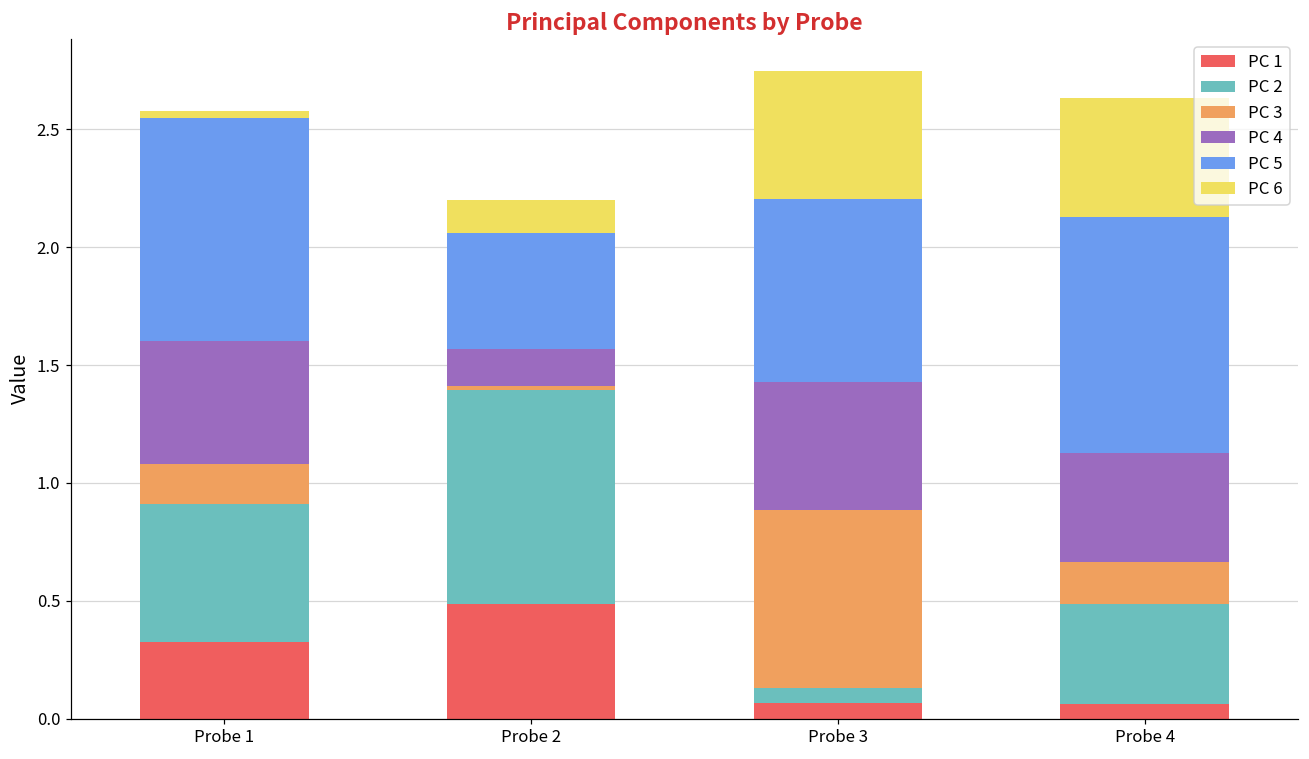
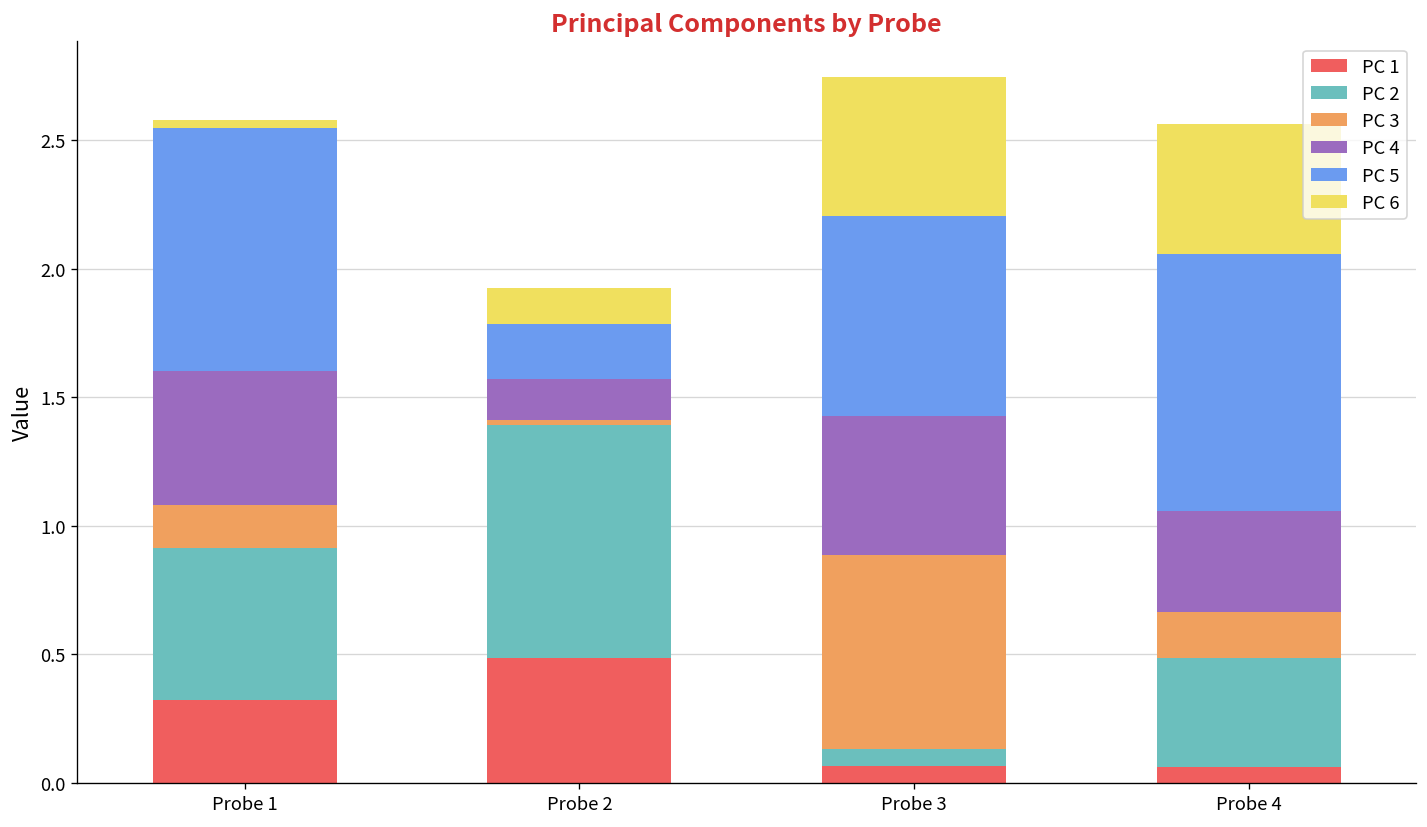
  {
    "PC 1": {
      "Probe 1": 0.32,
      "Probe 2": 0.49,
      "Probe 3": 0.07,
      "Probe 4": 0.06
    },
    "PC 2": {
      "Probe 1": 0.59,
      "Probe 2": 0.91,
      "Probe 3": 0.06,
      "Probe 4": 0.42
    },
    "PC 3": {
      "Probe 1": 0.17,
      "Probe 2": 0.02,
      "Probe 3": 0.75,
      "Probe 4": 0.18
    },
    "PC 4": {
      "Probe 1": 0.52,
      "Probe 2": 0.16,
      "Probe 3": 0.54,
-     "Probe 4": 0.46
+     "Probe 4": 0.39
    },
    "PC 5": {
      "Probe 1": 0.94,
-     "Probe 2": 0.49,
+     "Probe 2": 0.22,
      "Probe 3": 0.78,
      "Probe 4": 1.00
    },
    "PC 6": {
      "Probe 1": 0.03,
      "Probe 2": 0.14,
      "Probe 3": 0.54,
      "Probe 4": 0.51
    }
  }
